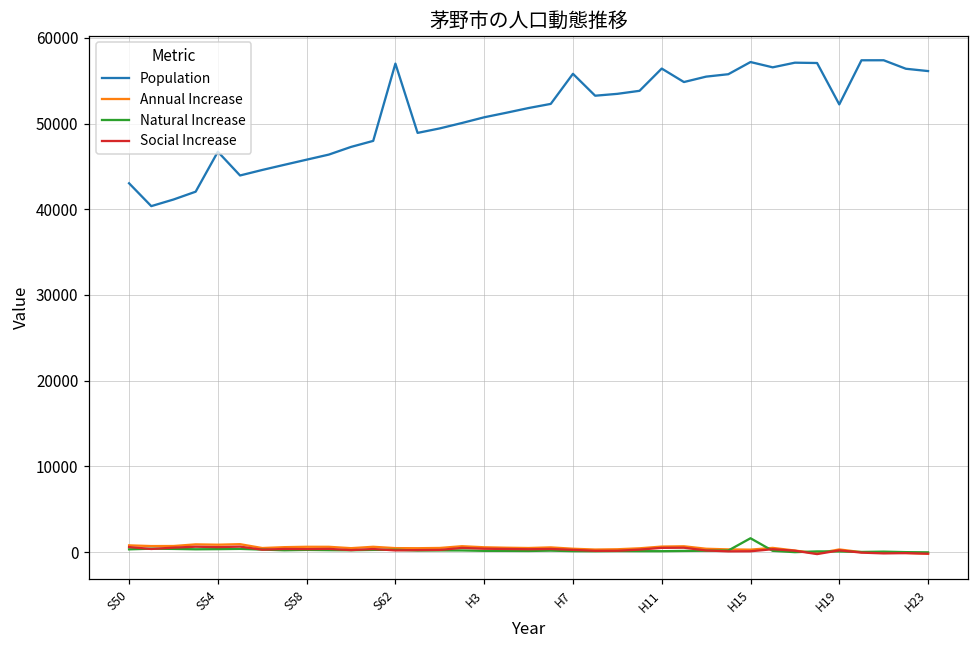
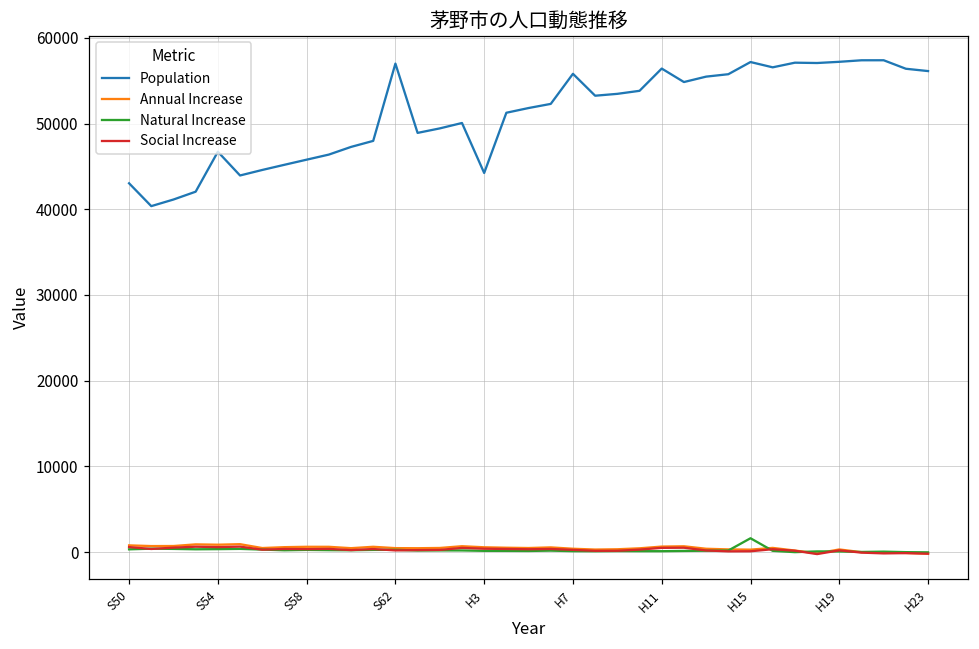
  {
    "Population": {
      "S50": 43000,
      "S58": 46000,
      "S62": 57000,
-     "H3": 51000,
+     "H3": 44000,
      "H7": 56000,
      "H11": 56000,
      "H15": 57000,
-     "H19": 52000,
+     "H19": 57000,
      "H23": 56000
    },
    "Natural Increase": {
      "H11": 0,
      "H15": 2000
    }
  }
